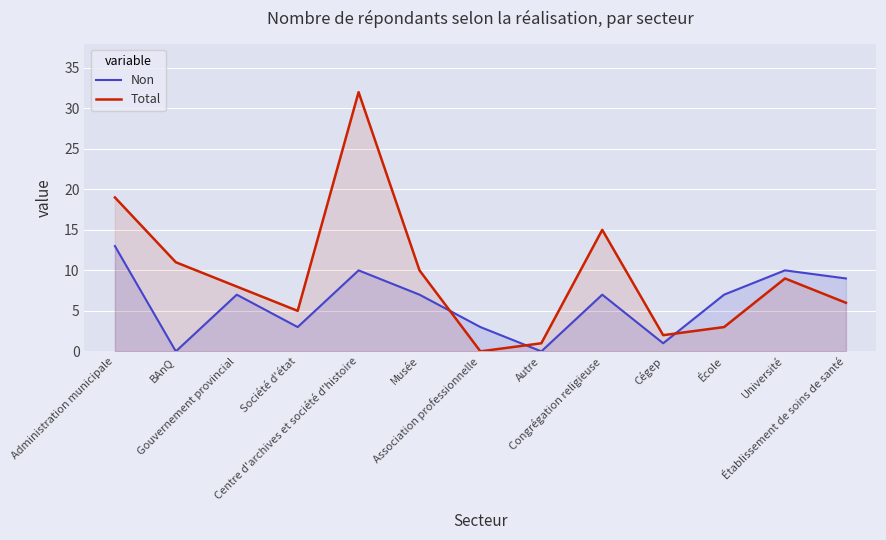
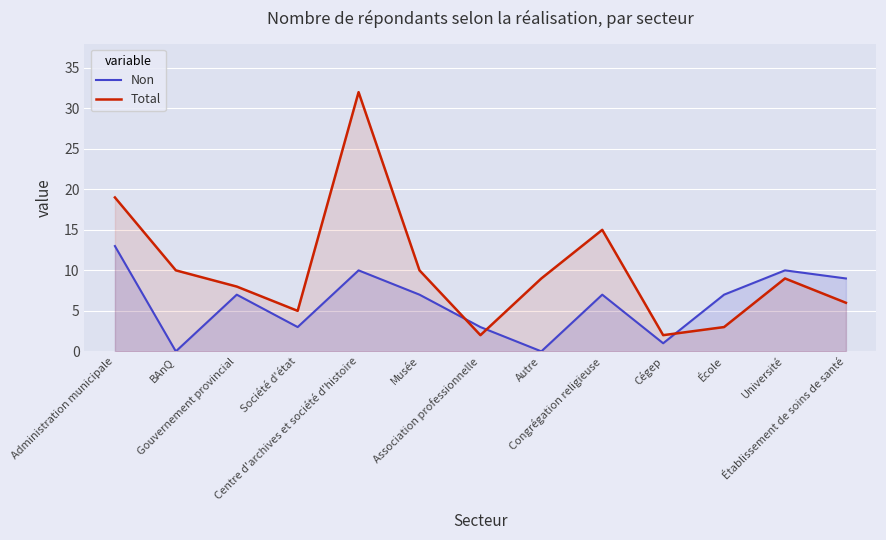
  {
    "Non": {
      "Administration municipale": 13,
      "BAnQ": 0,
      "Gouvernement provincial": 7,
      "Société d'état": 3,
      "Centre d'archives et société d'histoire": 10,
      "Musée": 7,
      "Association professionnelle": 3,
      "Autre": 0,
      "Congrégation religieuse": 7,
      "Cégep": 1,
      "École": 7,
      "Université": 10,
      "Établissement de soins de santé": 9
    },
    "Total": {
      "Administration municipale": 19,
-     "BAnQ": 11,
+     "BAnQ": 10,
      "Gouvernement provincial": 8,
      "Société d'état": 5,
      "Centre d'archives et société d'histoire": 32,
      "Musée": 10,
-     "Association professionnelle": 0,
-     "Autre": 1,
+     "Association professionnelle": 2,
+     "Autre": 9,
      "Congrégation religieuse": 15,
      "Cégep": 2,
      "École": 3,
      "Université": 9,
      "Établissement de soins de santé": 6
    }
  }
